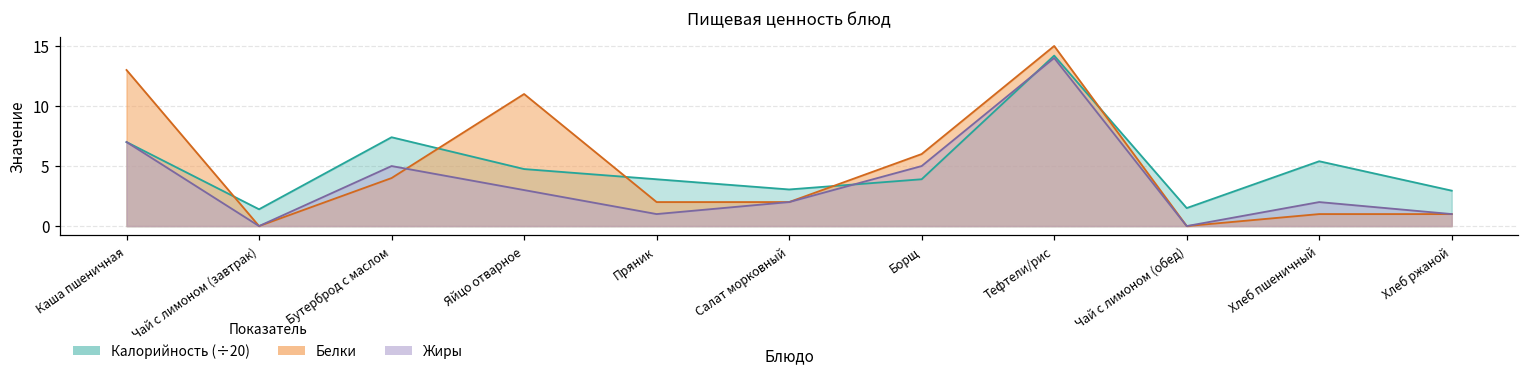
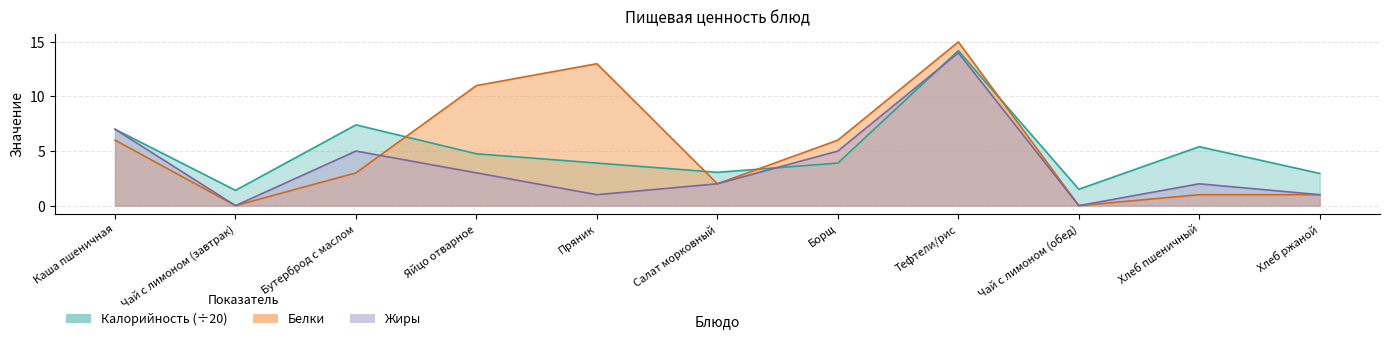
  {
    "Белки": {
-     "Каша пшеничная": 13,
-     "Бутерброд с маслом": 4,
+     "Каша пшеничная": 6,
+     "Бутерброд с маслом": 3,
      "Яйцо отварное": 11,
-     "Пряник": 2,
+     "Пряник": 13,
      "Борщ": 6,
      "Тефтели/рис": 15,
      "Хлеб пшеничный": 1
    }
  }
